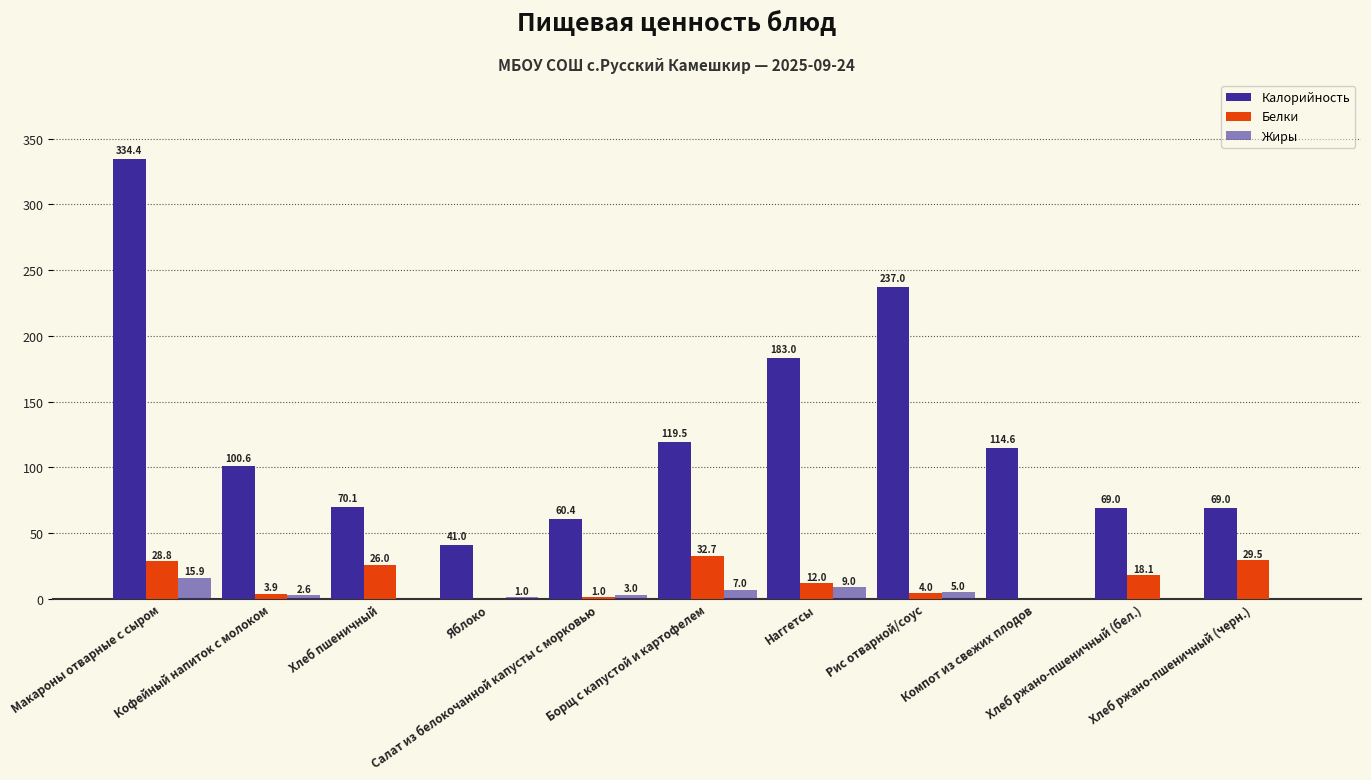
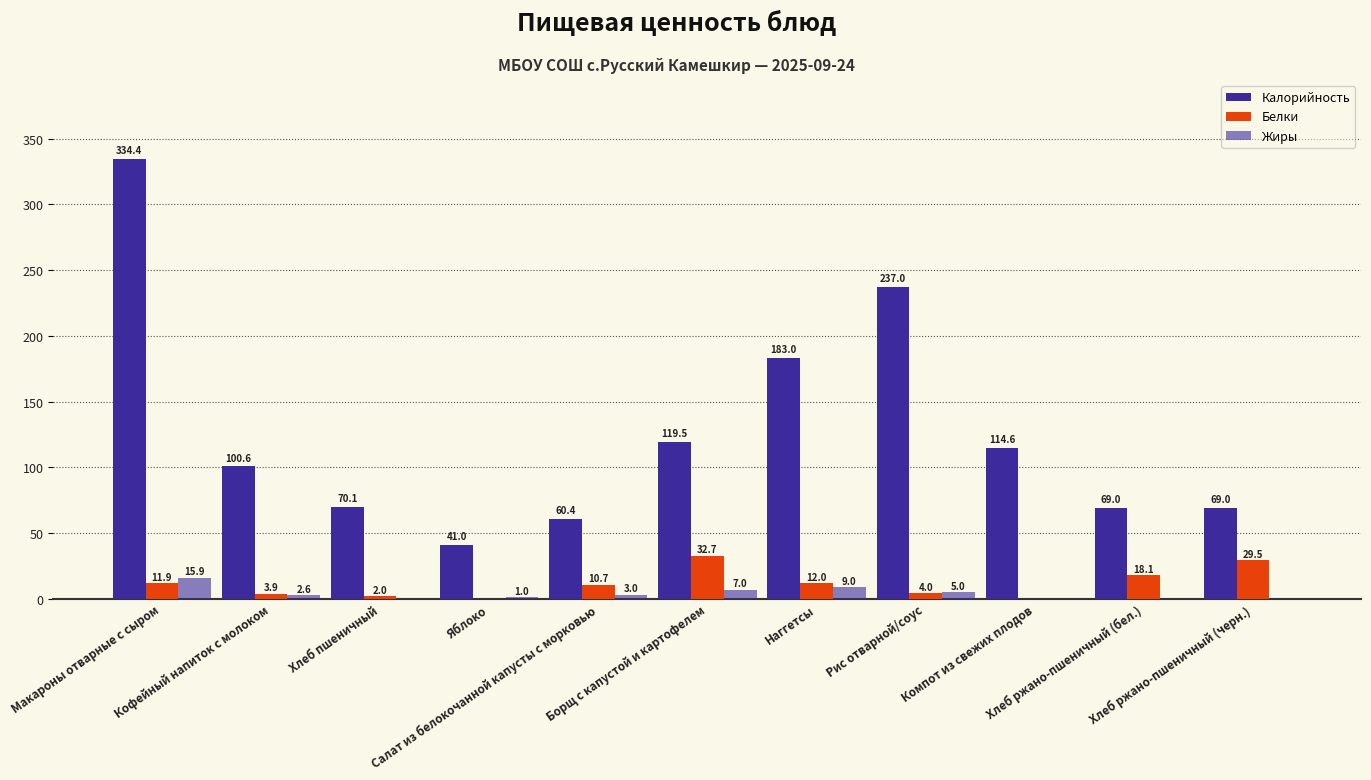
  {
    "Белки": {
-     "Макароны отварные с сыром": 28.8,
+     "Макароны отварные с сыром": 11.9,
      "Кофейный напиток с молоком": 3.9,
-     "Хлеб пшеничный": 26.0,
-     "Салат из белокочанной капусты с морковью": 1.0,
+     "Хлеб пшеничный": 2.0,
+     "Салат из белокочанной капусты с морковью": 10.7,
      "Борщ с капустой и картофелем": 32.7,
      "Наггетсы": 12.0,
      "Рис отварной/соус": 4.0,
      "Хлеб ржано-пшеничный (бел.)": 18.1,
      "Хлеб ржано-пшеничный (черн.)": 29.5
    }
  }
